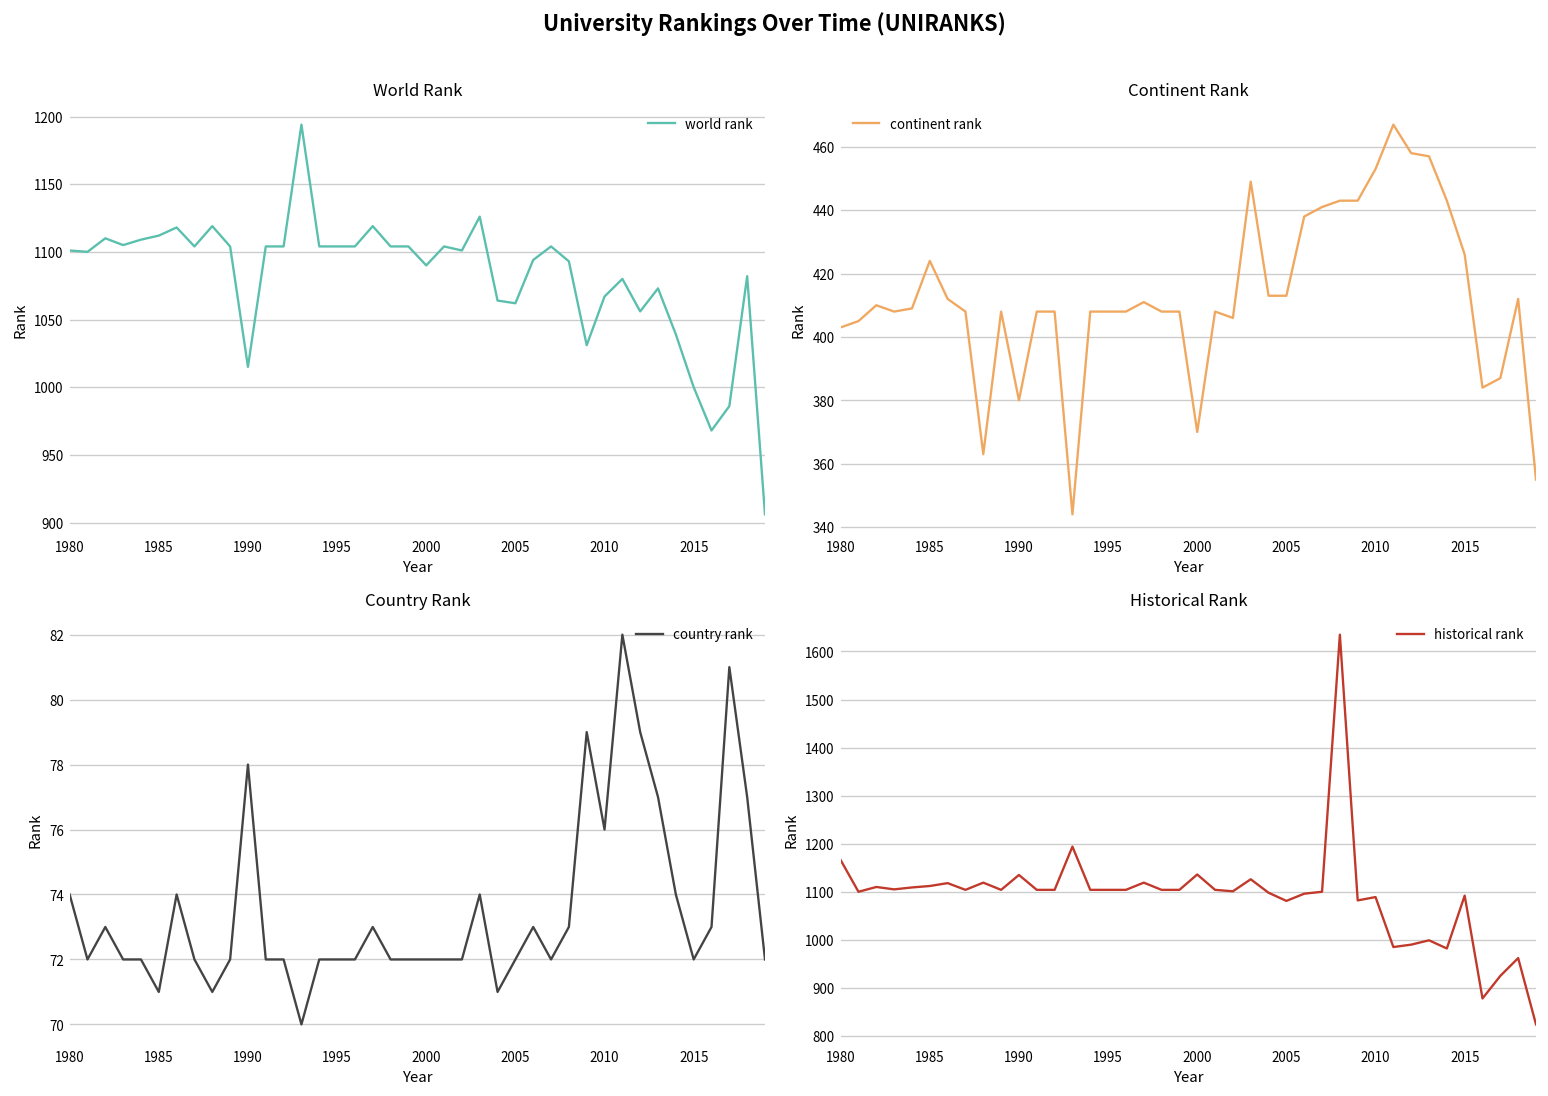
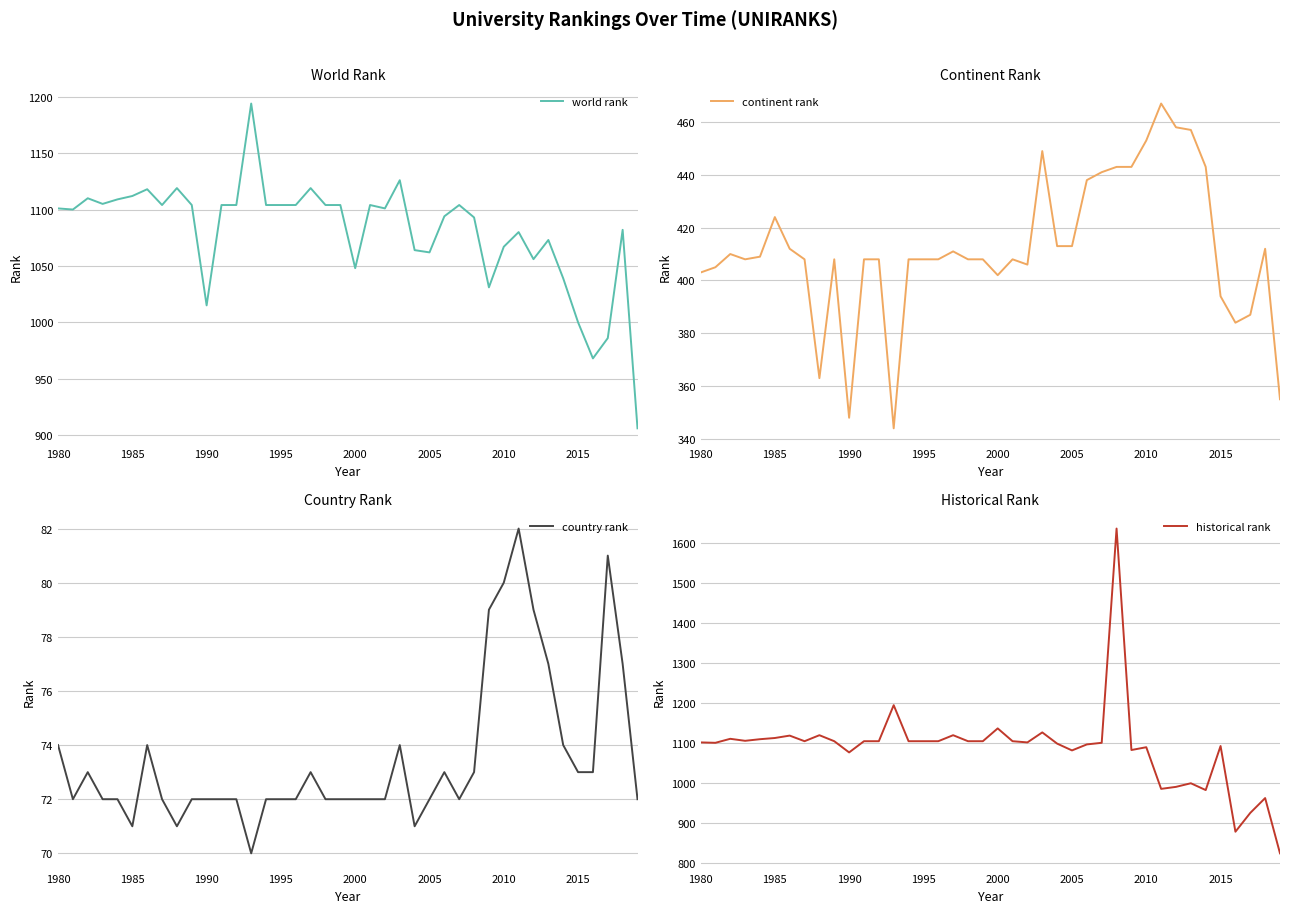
  {
    "World Rank": {
      "1980": 1101,
      "1985": 1112,
      "1990": 1015,
      "1995": 1104,
-     "2000": 1090,
+     "2000": 1048,
      "2005": 1062,
      "2010": 1067,
      "2015": 1000
    },
    "Continent Rank": {
      "1980": 403,
      "1985": 424,
-     "1990": 380,
+     "1990": 348,
      "1995": 408,
-     "2000": 370,
+     "2000": 402,
      "2005": 413,
      "2010": 453,
-     "2015": 426
+     "2015": 394
    },
    "Country Rank": {
      "1980": 74,
      "1985": 71,
-     "1990": 78,
+     "1990": 72,
      "1995": 72,
      "2000": 72,
      "2005": 72,
-     "2010": 76,
-     "2015": 72
+     "2010": 80,
+     "2015": 73
    },
    "Historical Rank": {
-     "1980": 1170,
+     "1980": 1100,
      "1985": 1110,
-     "1990": 1140,
+     "1990": 1080,
      "1995": 1100,
      "2000": 1140,
      "2005": 1080,
      "2010": 1090,
      "2015": 1090
    }
  }
